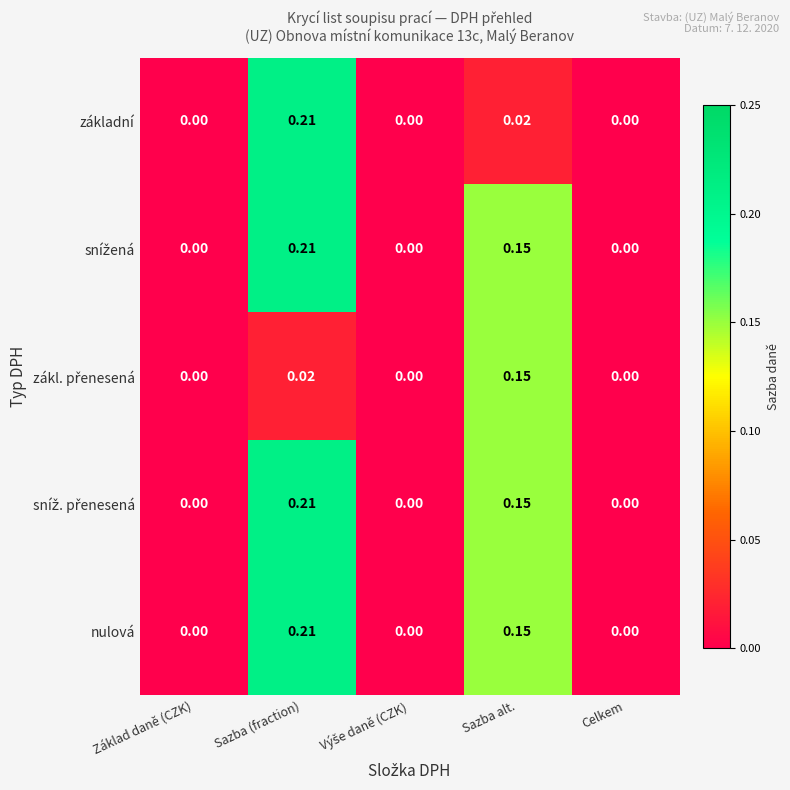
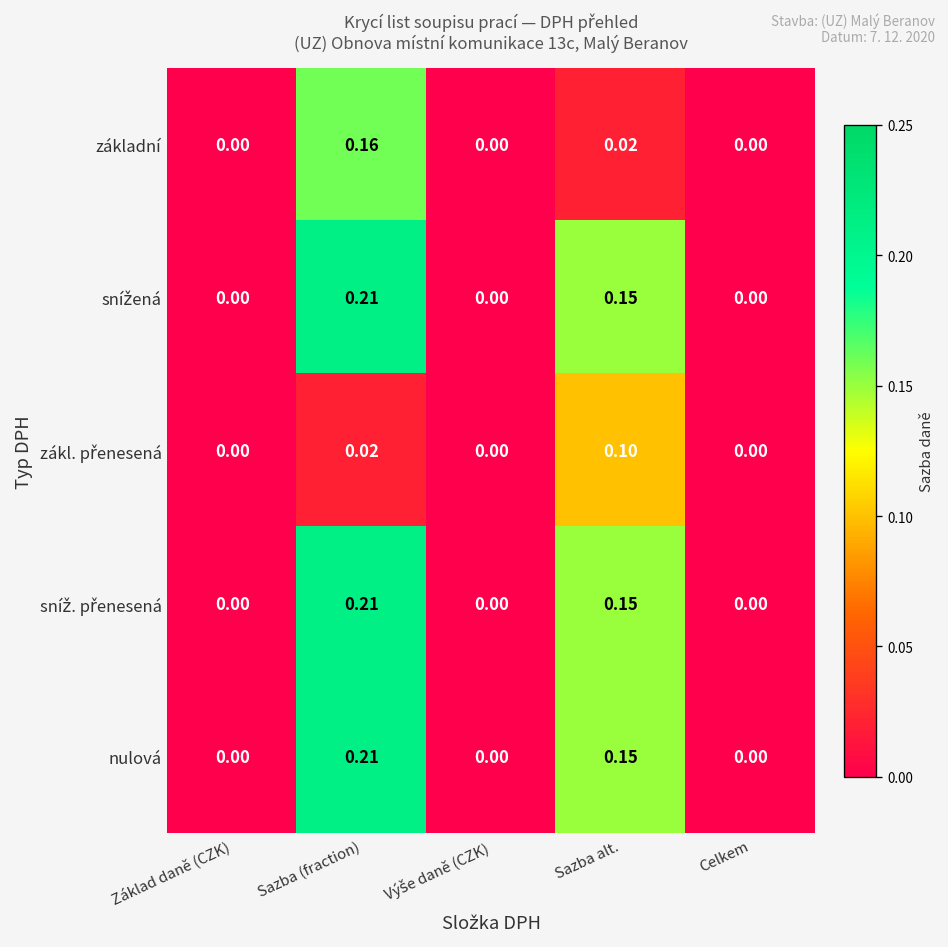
  {
    "základní": {
      "Základ daně (CZK)": 0.00,
-     "Sazba (fraction)": 0.21,
+     "Sazba (fraction)": 0.16,
      "Výše daně (CZK)": 0.00,
      "Sazba alt.": 0.02,
      "Celkem": 0.00
    },
    "snížená": {
      "Základ daně (CZK)": 0.00,
      "Sazba (fraction)": 0.21,
      "Výše daně (CZK)": 0.00,
      "Sazba alt.": 0.15,
      "Celkem": 0.00
    },
    "zákl. přenesená": {
      "Základ daně (CZK)": 0.00,
      "Sazba (fraction)": 0.02,
      "Výše daně (CZK)": 0.00,
-     "Sazba alt.": 0.15,
+     "Sazba alt.": 0.10,
      "Celkem": 0.00
    },
    "sníž. přenesená": {
      "Základ daně (CZK)": 0.00,
      "Sazba (fraction)": 0.21,
      "Výše daně (CZK)": 0.00,
      "Sazba alt.": 0.15,
      "Celkem": 0.00
    },
    "nulová": {
      "Základ daně (CZK)": 0.00,
      "Sazba (fraction)": 0.21,
      "Výše daně (CZK)": 0.00,
      "Sazba alt.": 0.15,
      "Celkem": 0.00
    }
  }
